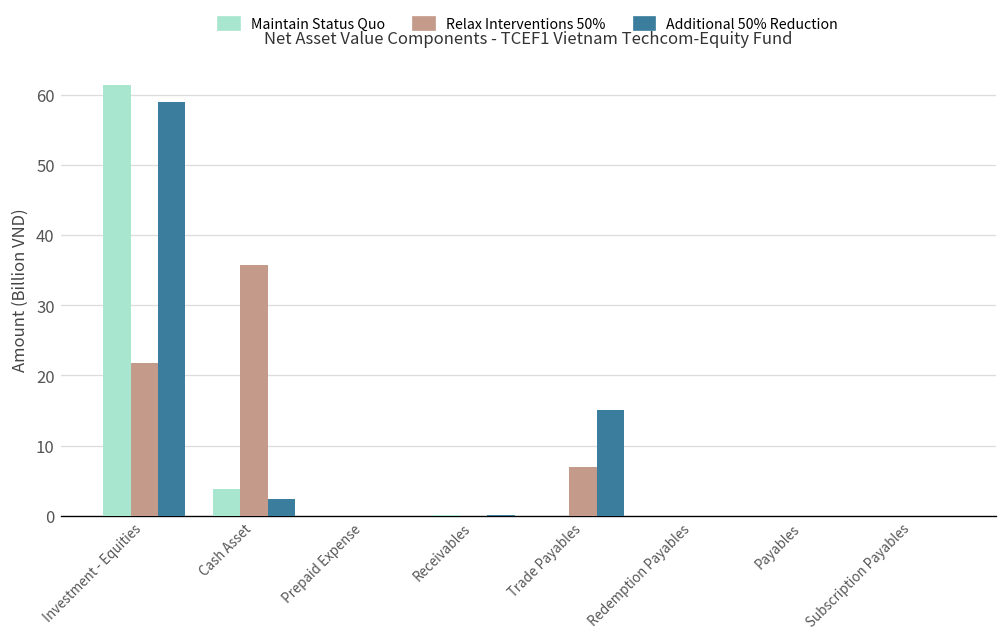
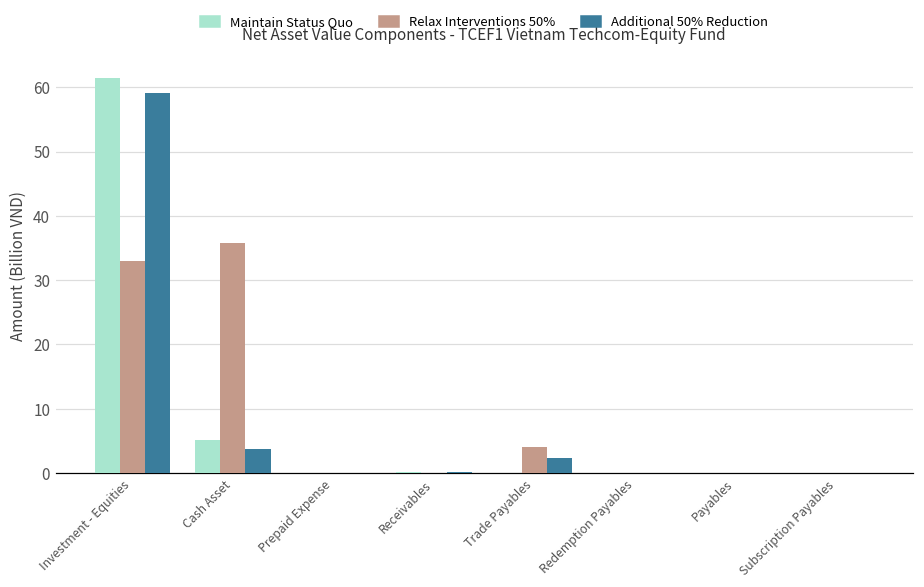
  {
    "Maintain Status Quo": {
      "Investment - Equities": 61,
-     "Cash Asset": 4,
+     "Cash Asset": 5,
      "Trade Payables": 0,
      "Redemption Payables": 0,
      "Payables": 0,
      "Subscription Payables": 0
    },
    "Relax Interventions 50%": {
-     "Investment - Equities": 22,
+     "Investment - Equities": 33,
      "Cash Asset": 36,
      "Receivables": 0,
-     "Trade Payables": 7,
+     "Trade Payables": 4,
      "Subscription Payables": 0
    },
    "Additional 50% Reduction": {
      "Investment - Equities": 59,
-     "Cash Asset": 2,
+     "Cash Asset": 4,
      "Prepaid Expense": 0,
-     "Trade Payables": 15
+     "Trade Payables": 2
    }
  }
